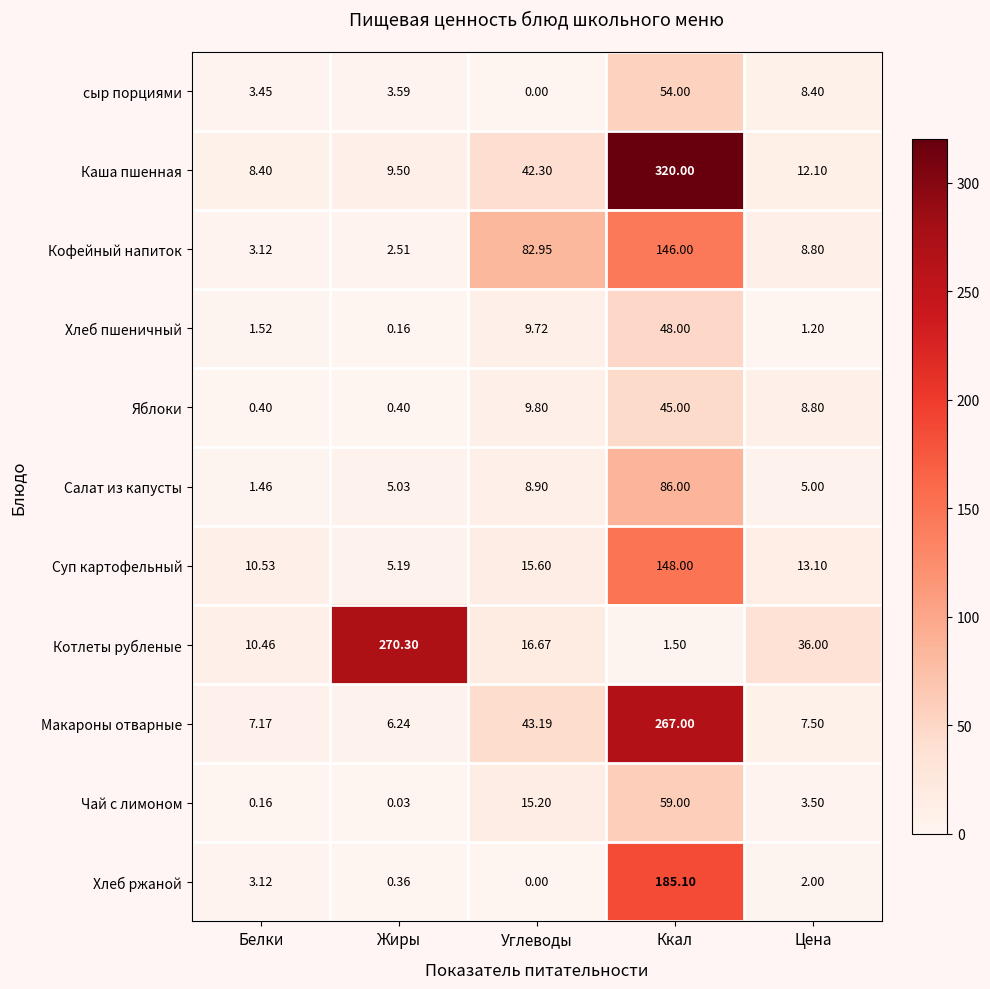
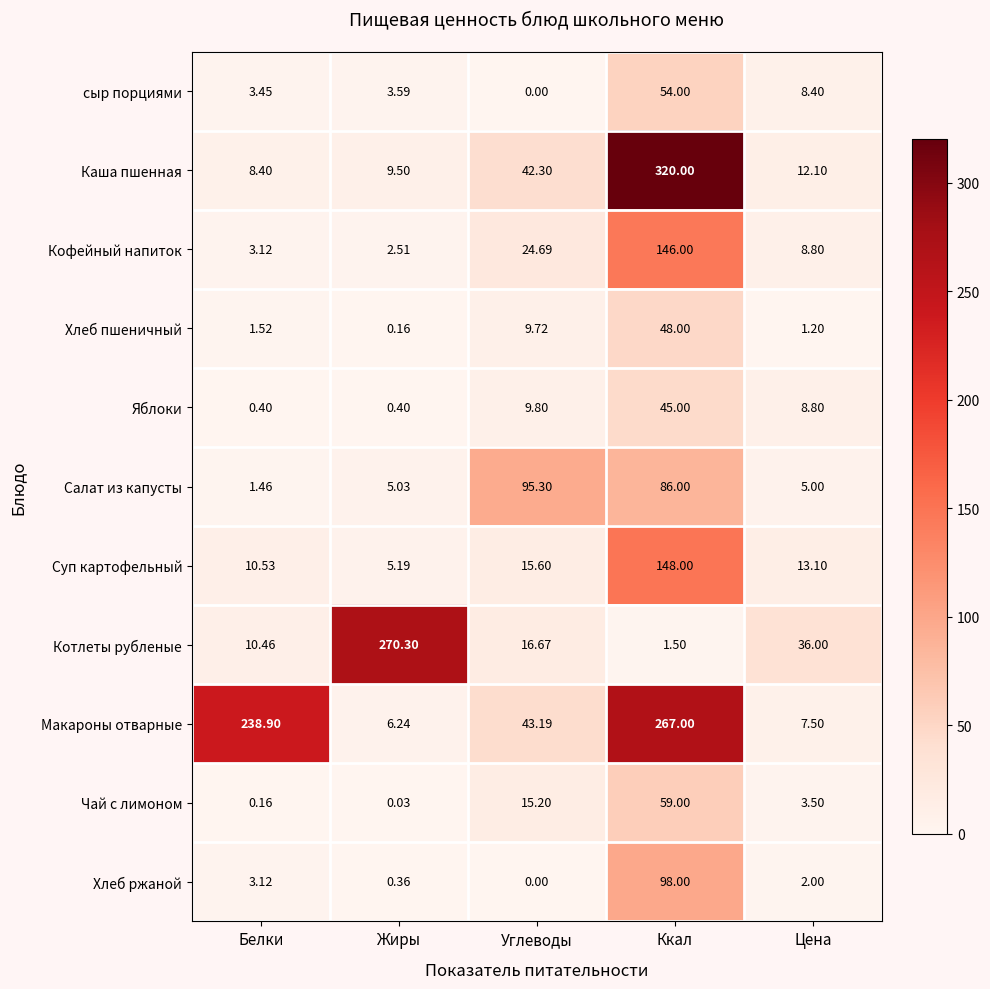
  {
    "сыр порциями": {
      "Белки": 3.45,
      "Жиры": 3.59,
      "Углеводы": 0.00,
      "Ккал": 54.00,
      "Цена": 8.40
    },
    "Каша пшенная": {
      "Белки": 8.40,
      "Жиры": 9.50,
      "Углеводы": 42.30,
      "Ккал": 320.00,
      "Цена": 12.10
    },
    "Кофейный напиток": {
      "Белки": 3.12,
      "Жиры": 2.51,
-     "Углеводы": 82.95,
+     "Углеводы": 24.69,
      "Ккал": 146.00,
      "Цена": 8.80
    },
    "Хлеб пшеничный": {
      "Белки": 1.52,
      "Жиры": 0.16,
      "Углеводы": 9.72,
      "Ккал": 48.00,
      "Цена": 1.20
    },
    "Яблоки": {
      "Белки": 0.40,
      "Жиры": 0.40,
      "Углеводы": 9.80,
      "Ккал": 45.00,
      "Цена": 8.80
    },
    "Салат из капусты": {
      "Белки": 1.46,
      "Жиры": 5.03,
-     "Углеводы": 8.90,
+     "Углеводы": 95.30,
      "Ккал": 86.00,
      "Цена": 5.00
    },
    "Суп картофельный": {
      "Белки": 10.53,
      "Жиры": 5.19,
      "Углеводы": 15.60,
      "Ккал": 148.00,
      "Цена": 13.10
    },
    "Котлеты рубленые": {
      "Белки": 10.46,
      "Жиры": 270.30,
      "Углеводы": 16.67,
      "Ккал": 1.50,
      "Цена": 36.00
    },
    "Макароны отварные": {
-     "Белки": 7.17,
+     "Белки": 238.90,
      "Жиры": 6.24,
      "Углеводы": 43.19,
      "Ккал": 267.00,
      "Цена": 7.50
    },
    "Чай с лимоном": {
      "Белки": 0.16,
      "Жиры": 0.03,
      "Углеводы": 15.20,
      "Ккал": 59.00,
      "Цена": 3.50
    },
    "Хлеб ржаной": {
      "Белки": 3.12,
      "Жиры": 0.36,
      "Углеводы": 0.00,
-     "Ккал": 185.10,
+     "Ккал": 98.00,
      "Цена": 2.00
    }
  }
